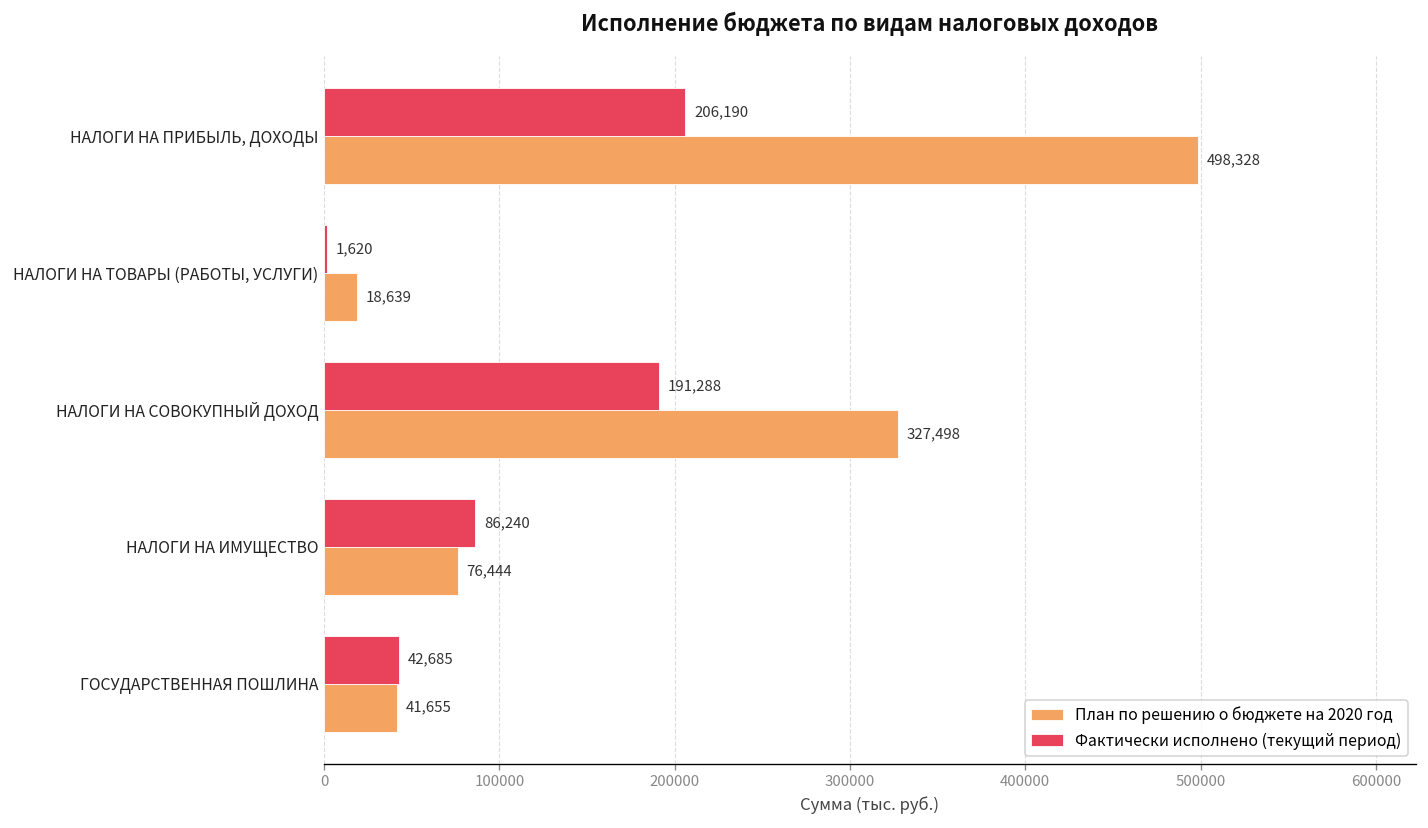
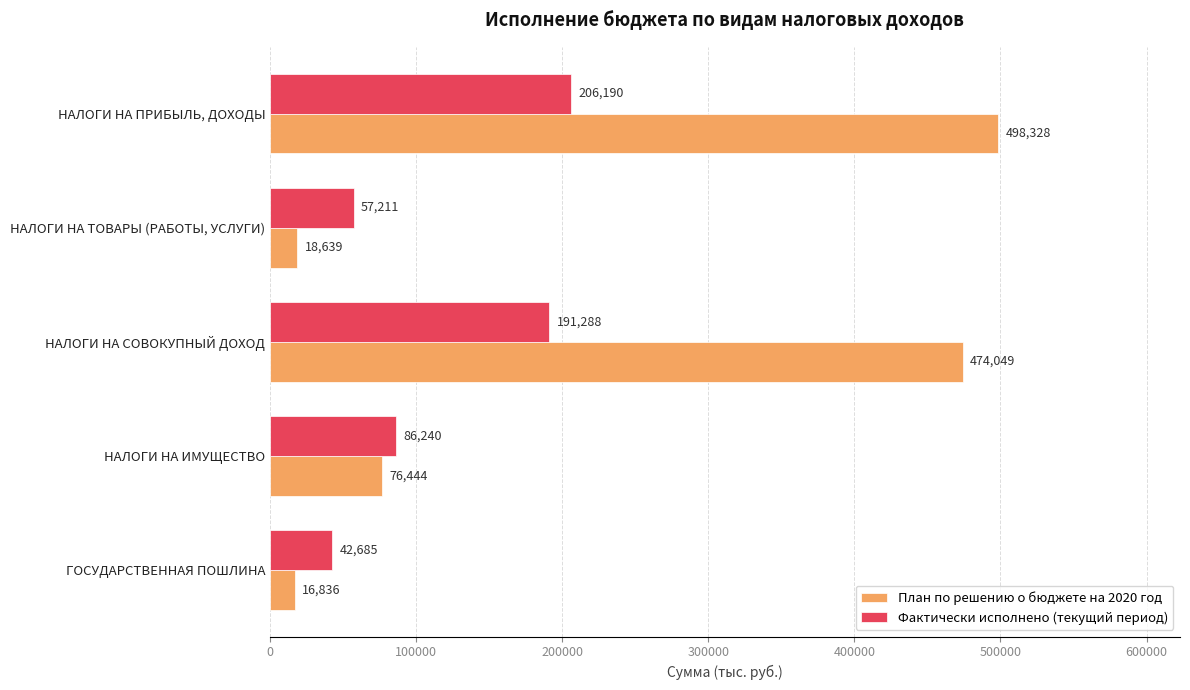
  {
    "План по решению о бюджете на 2020 год": {
      "НАЛОГИ НА ПРИБЫЛЬ, ДОХОДЫ": "498,328",
      "НАЛОГИ НА ТОВАРЫ (РАБОТЫ, УСЛУГИ)": "18,639",
-     "НАЛОГИ НА СОВОКУПНЫЙ ДОХОД": "327,498",
+     "НАЛОГИ НА СОВОКУПНЫЙ ДОХОД": "474,049",
      "НАЛОГИ НА ИМУЩЕСТВО": "76,444",
-     "ГОСУДАРСТВЕННАЯ ПОШЛИНА": "41,655"
+     "ГОСУДАРСТВЕННАЯ ПОШЛИНА": "16,836"
    },
    "Фактически исполнено (текущий период)": {
      "НАЛОГИ НА ПРИБЫЛЬ, ДОХОДЫ": "206,190",
-     "НАЛОГИ НА ТОВАРЫ (РАБОТЫ, УСЛУГИ)": "1,620",
+     "НАЛОГИ НА ТОВАРЫ (РАБОТЫ, УСЛУГИ)": "57,211",
      "НАЛОГИ НА СОВОКУПНЫЙ ДОХОД": "191,288",
      "НАЛОГИ НА ИМУЩЕСТВО": "86,240",
      "ГОСУДАРСТВЕННАЯ ПОШЛИНА": "42,685"
    }
  }
